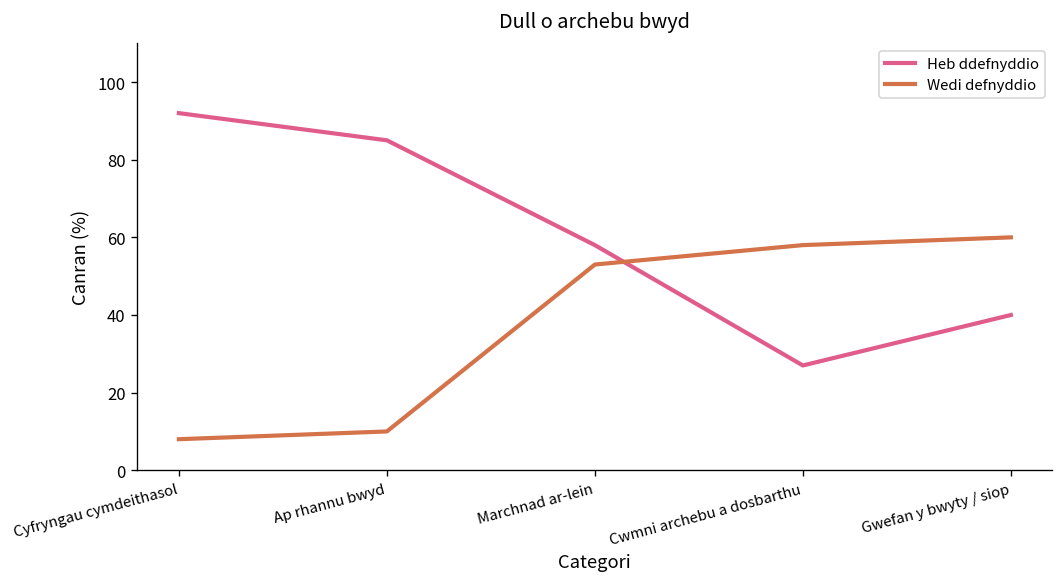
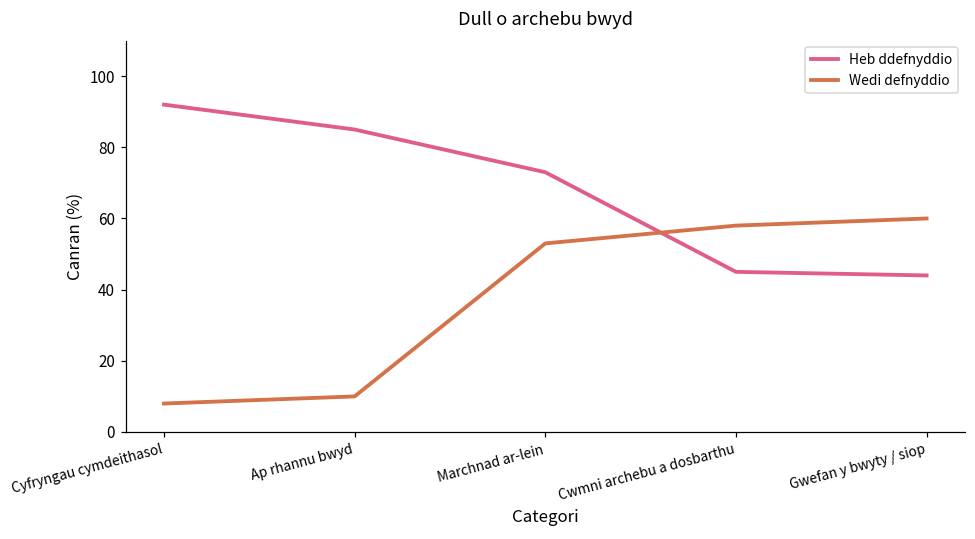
  {
    "Heb ddefnyddio": {
      "Cyfryngau cymdeithasol": 92,
      "Ap rhannu bwyd": 85,
-     "Marchnad ar-lein": 58,
-     "Cwmni archebu a dosbarthu": 27,
-     "Gwefan y bwyty / siop": 40
+     "Marchnad ar-lein": 73,
+     "Cwmni archebu a dosbarthu": 45,
+     "Gwefan y bwyty / siop": 44
    },
    "Wedi defnyddio": {
      "Cyfryngau cymdeithasol": 8,
      "Ap rhannu bwyd": 10,
      "Marchnad ar-lein": 53,
      "Cwmni archebu a dosbarthu": 58,
      "Gwefan y bwyty / siop": 60
    }
  }
